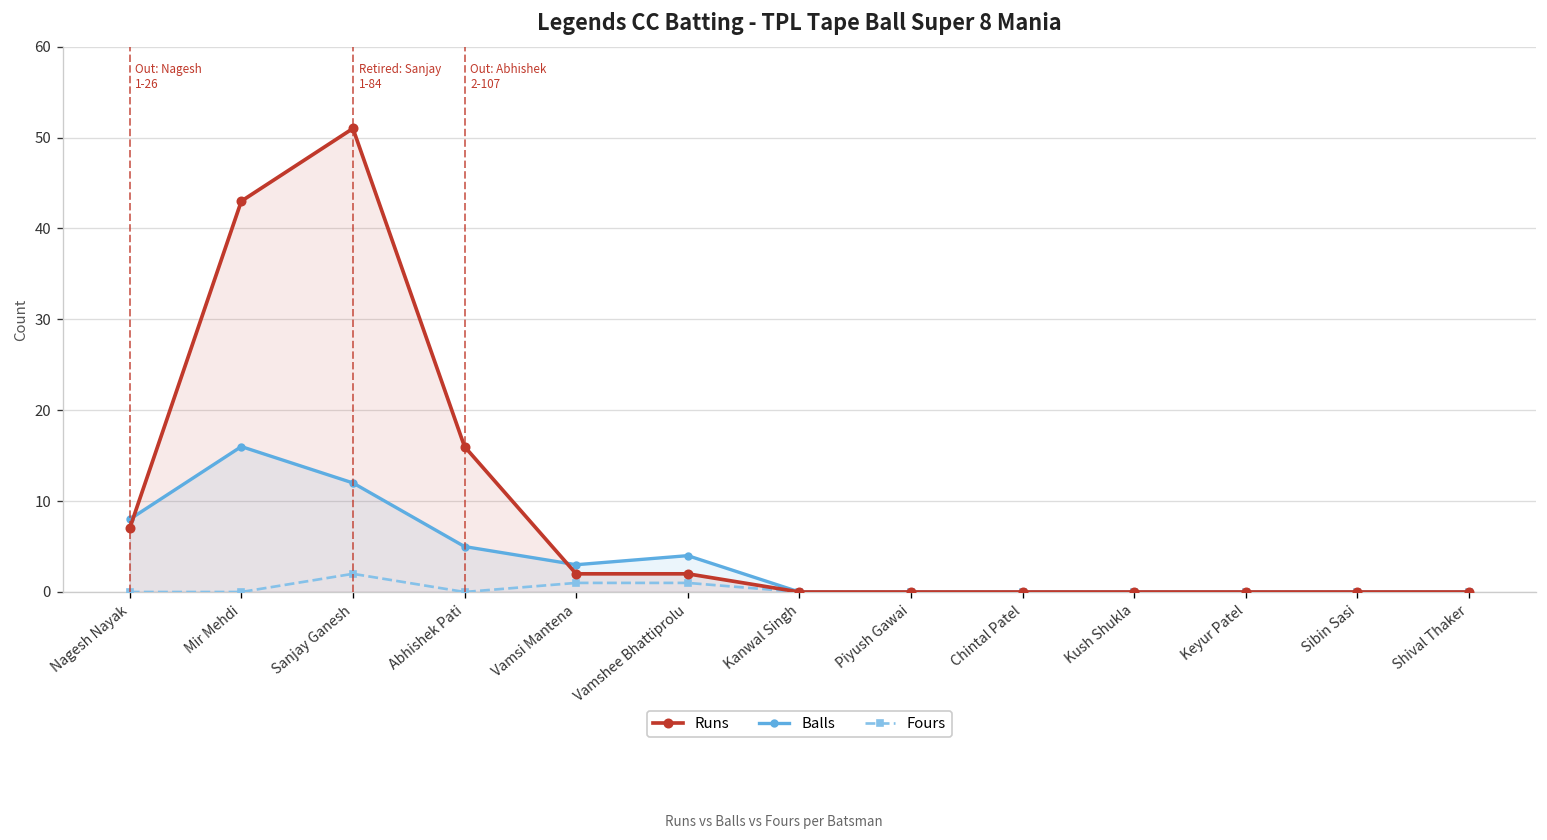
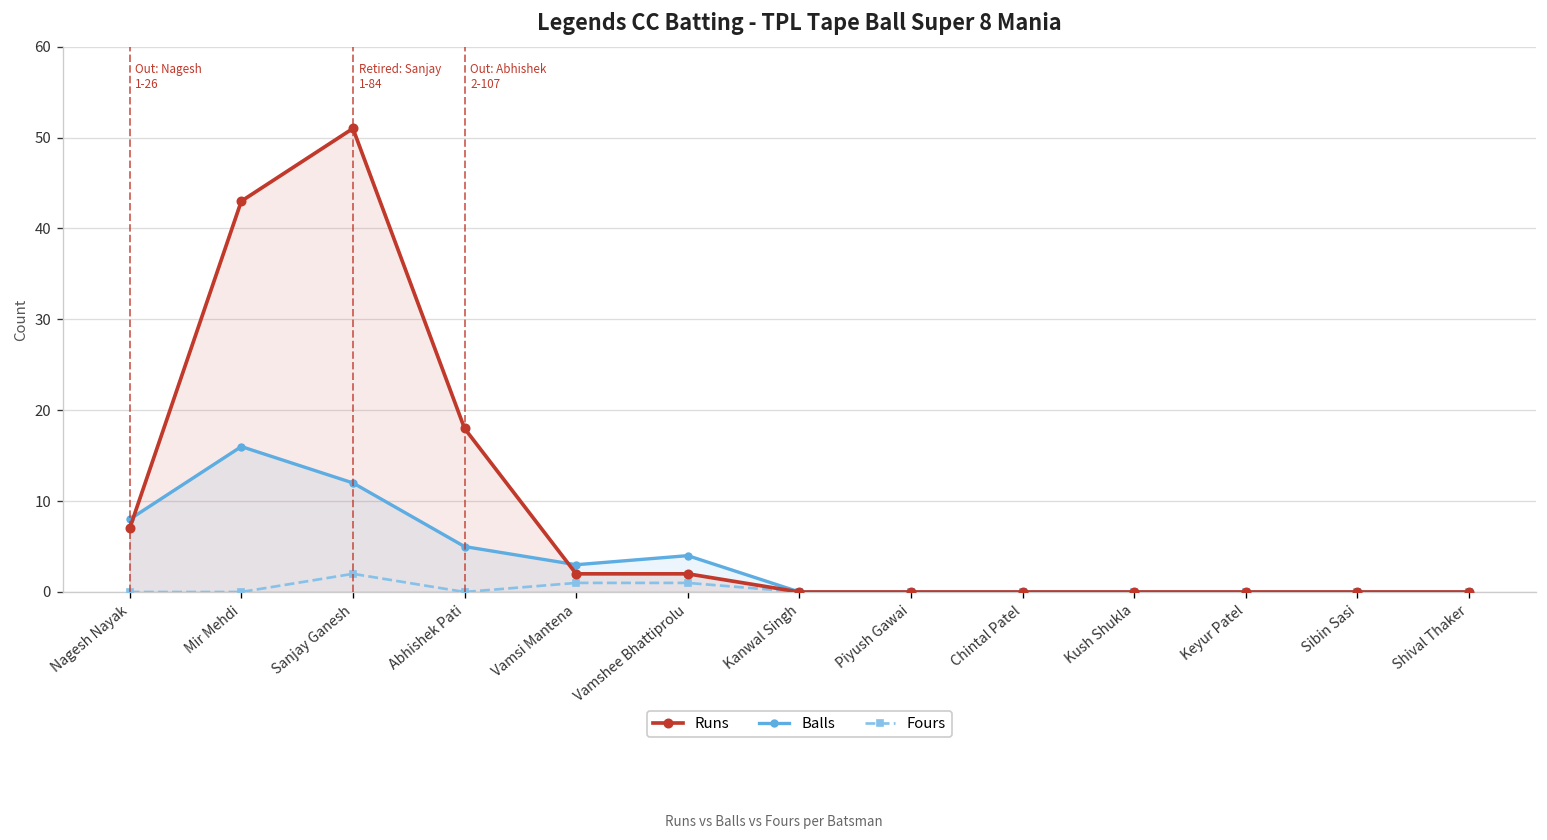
  {
    "Runs": {
      "Nagesh Nayak": 7,
      "Mir Mehdi": 43,
      "Sanjay Ganesh": 51,
-     "Abhishek Pati": 16,
+     "Abhishek Pati": 18,
      "Vamsi Mantena": 2,
      "Vamshee Bhattiprolu": 2
    }
  }
